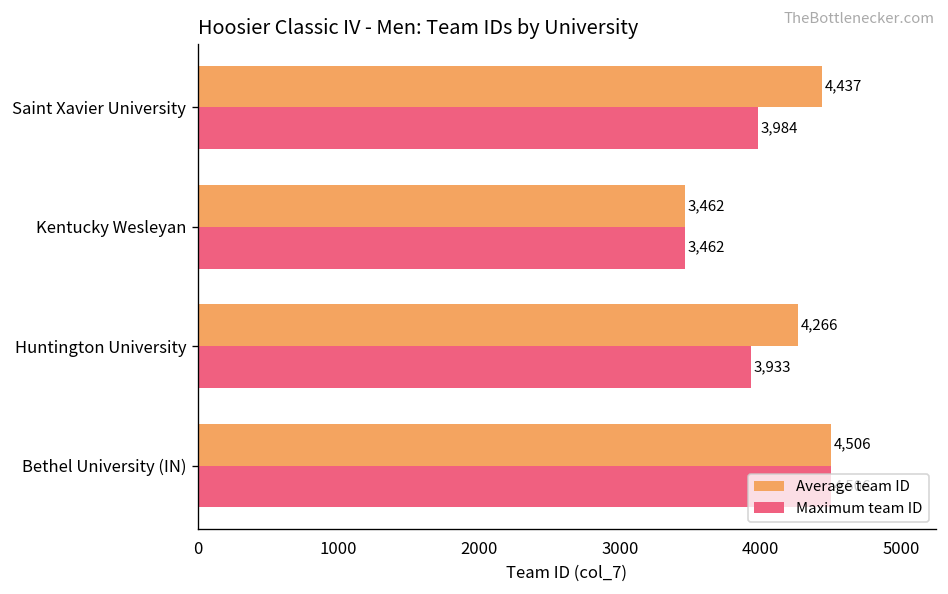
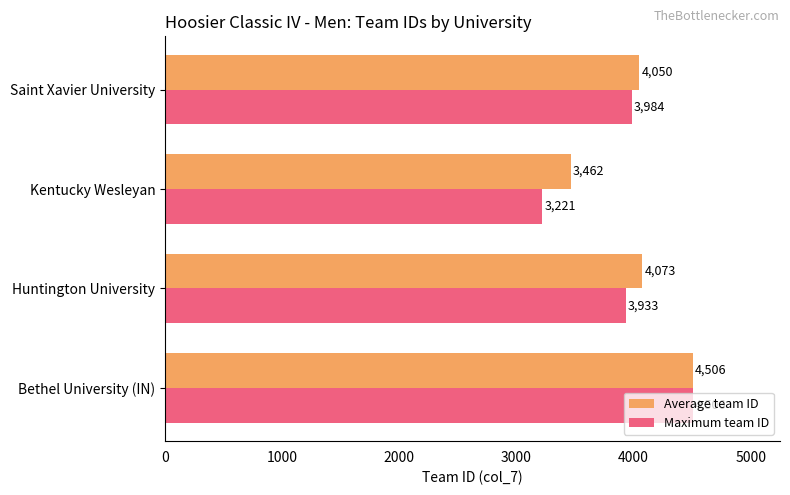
  {
    "Average team ID": {
-     "Saint Xavier University": "4,437",
+     "Saint Xavier University": "4,050",
      "Kentucky Wesleyan": "3,462",
-     "Huntington University": "4,266",
+     "Huntington University": "4,073",
      "Bethel University (IN)": "4,506"
    },
    "Maximum team ID": {
      "Saint Xavier University": "3,984",
-     "Kentucky Wesleyan": "3,462",
+     "Kentucky Wesleyan": "3,221",
      "Huntington University": "3,933"
    }
  }
